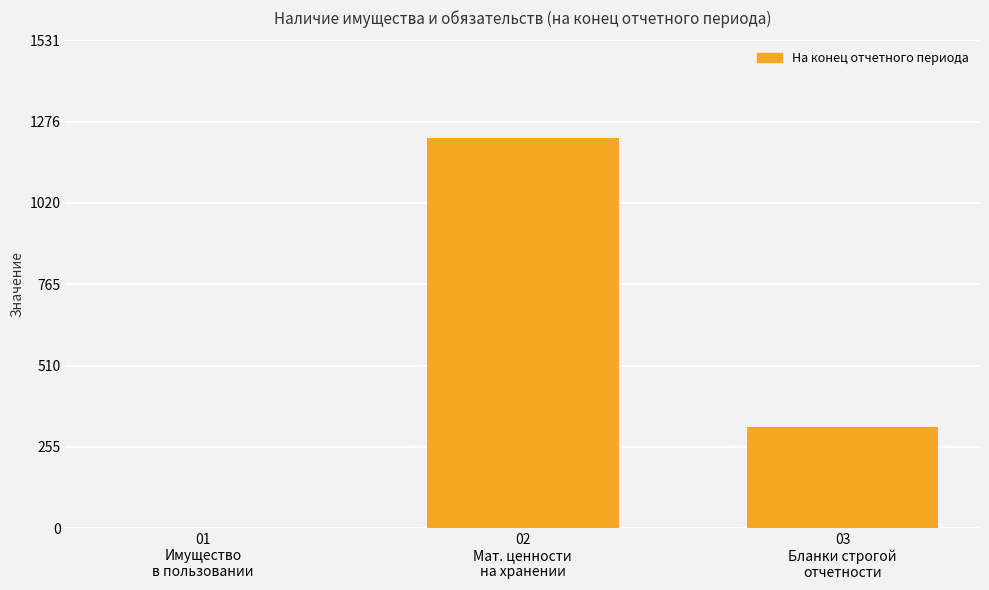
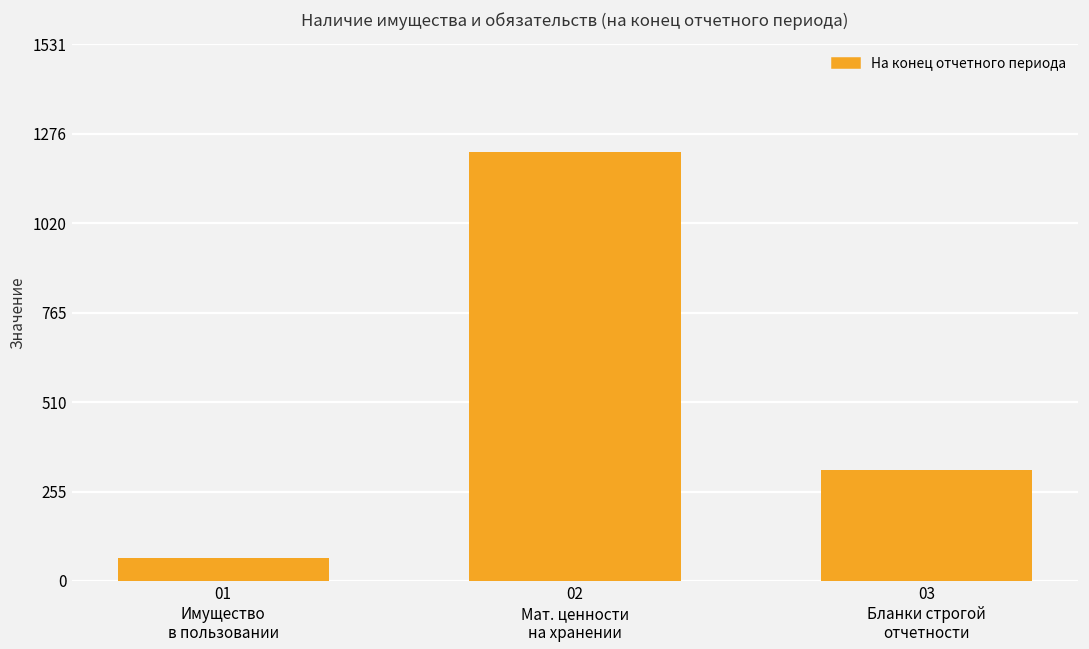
  {
-   "01 Имущество в пользовании": 0,
+   "01 Имущество в пользовании": 70,
    "02 Мат. ценности на хранении": 1230,
    "03 Бланки строгой отчетности": 320
  }
